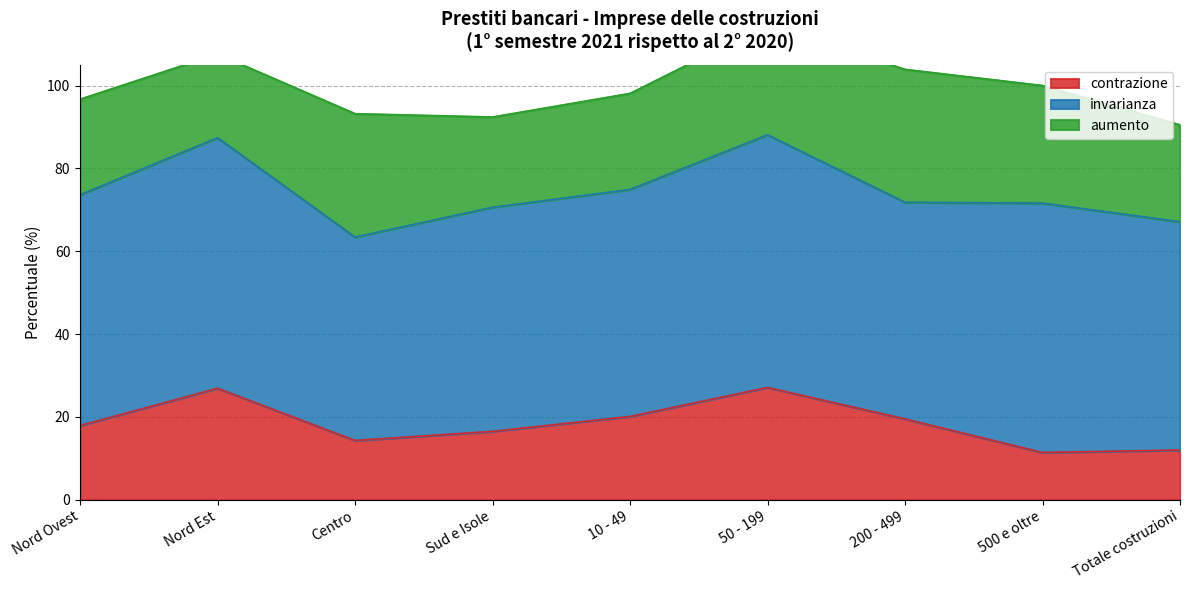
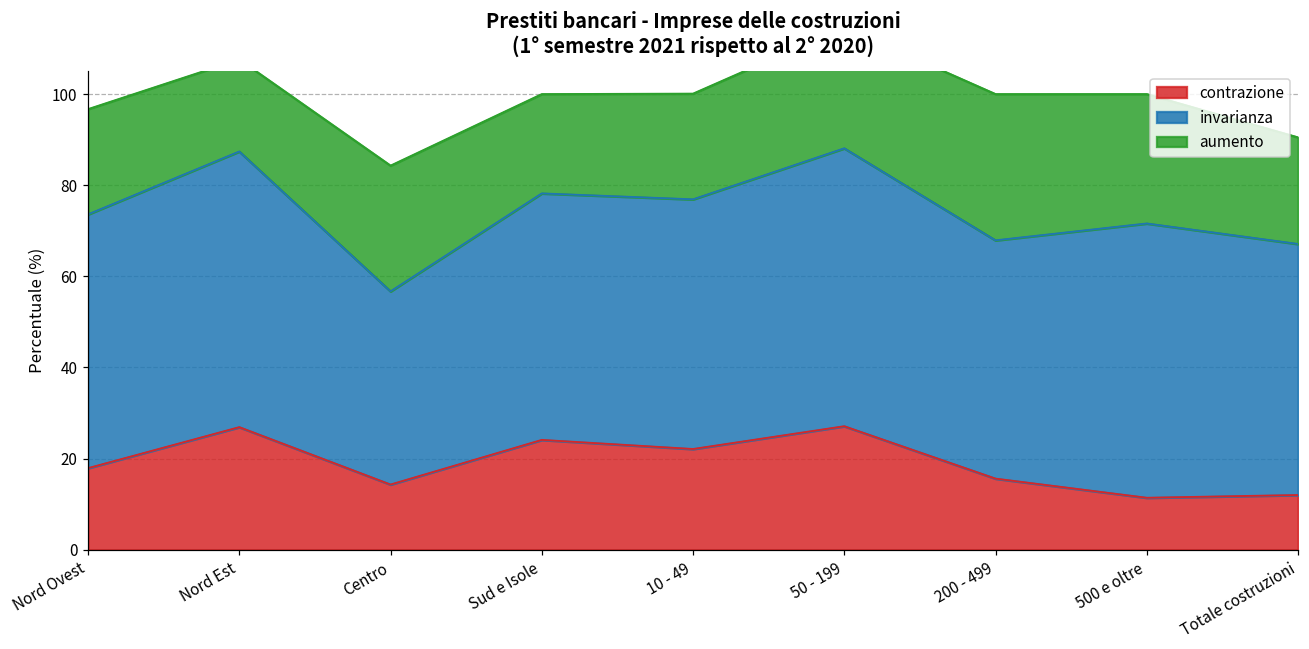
  {
    "contrazione": {
      "Nord Ovest": 18,
      "Nord Est": 27,
      "Centro": 14,
-     "Sud e Isole": 17,
-     "10 - 49": 20,
+     "Sud e Isole": 24,
+     "10 - 49": 22,
      "50 - 199": 27,
-     "200 - 499": 20,
+     "200 - 499": 16,
      "500 e oltre": 11,
      "Totale costruzioni": 12
    },
    "invarianza": {
      "Nord Ovest": 56,
      "Nord Est": 61,
-     "Centro": 49,
+     "Centro": 42,
      "Sud e Isole": 54,
      "10 - 49": 55,
      "50 - 199": 61,
      "200 - 499": 52,
      "500 e oltre": 60,
      "Totale costruzioni": 55
    },
    "aumento": {
      "Nord Ovest": 23,
-     "Centro": 30,
+     "Centro": 28,
      "Sud e Isole": 22,
      "10 - 49": 23,
      "200 - 499": 32,
      "500 e oltre": 28,
      "Totale costruzioni": 23
    }
  }
